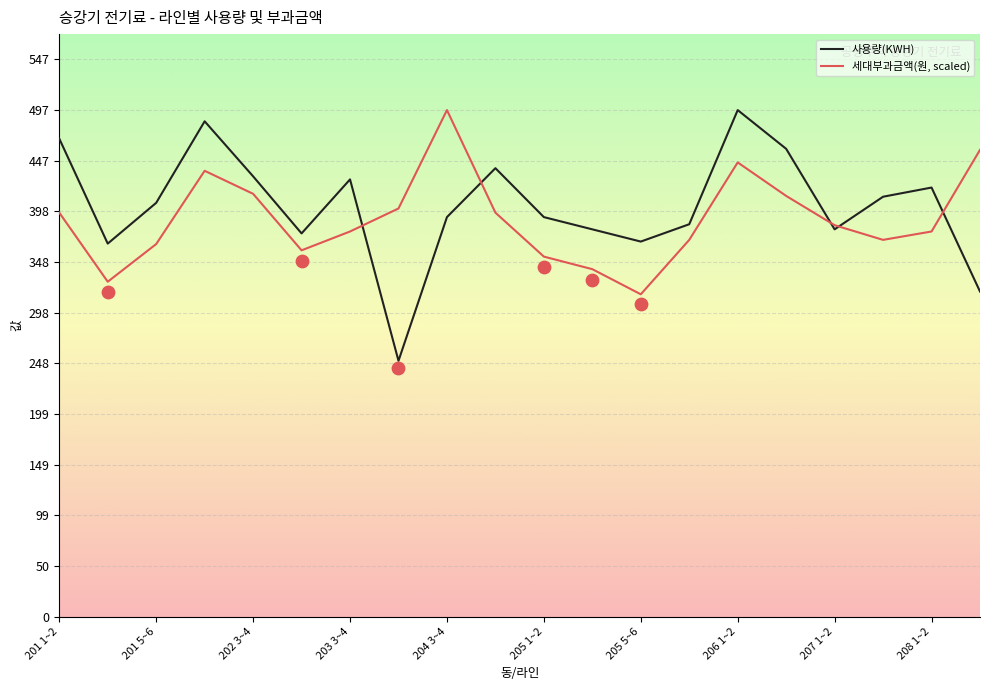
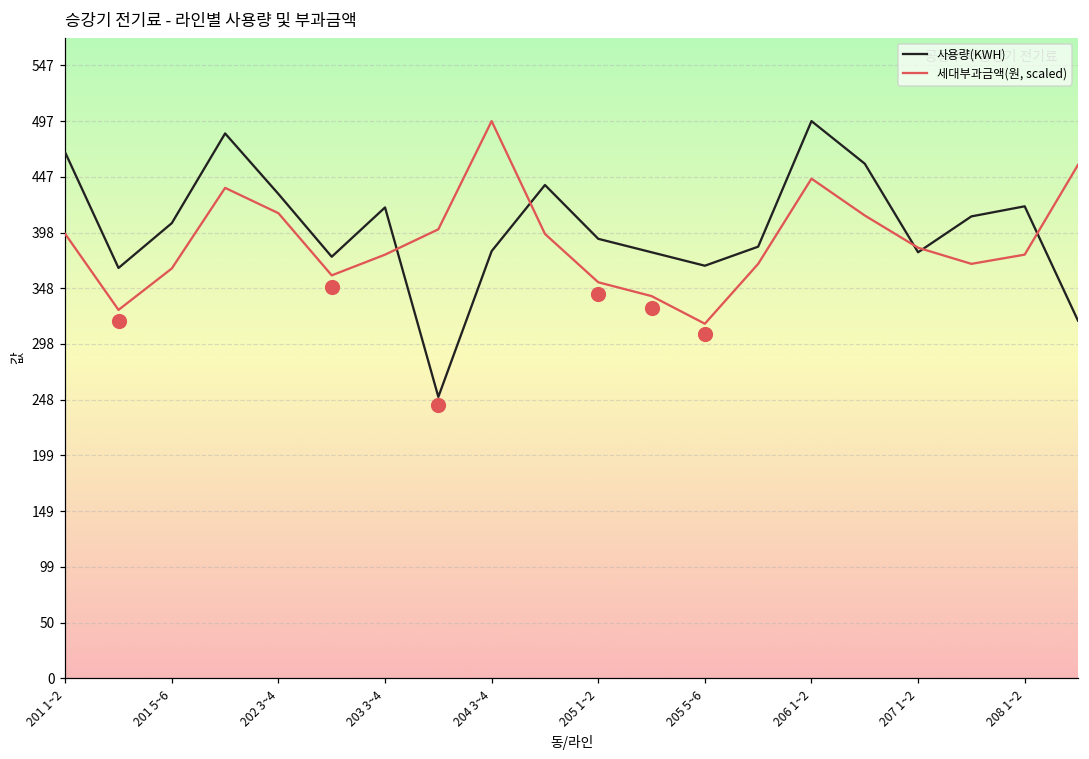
  {
    "사용량(KWH)": {
      "201 1~2": 469,
      "201 5~6": 406,
      "202 3~4": 432,
-     "203 3~4": 429,
-     "204 3~4": 392,
+     "203 3~4": 420,
+     "204 3~4": 381,
      "205 1~2": 392,
      "205 5~6": 368,
      "206 1~2": 497,
      "207 1~2": 380,
      "208 1~2": 421
    }
  }
